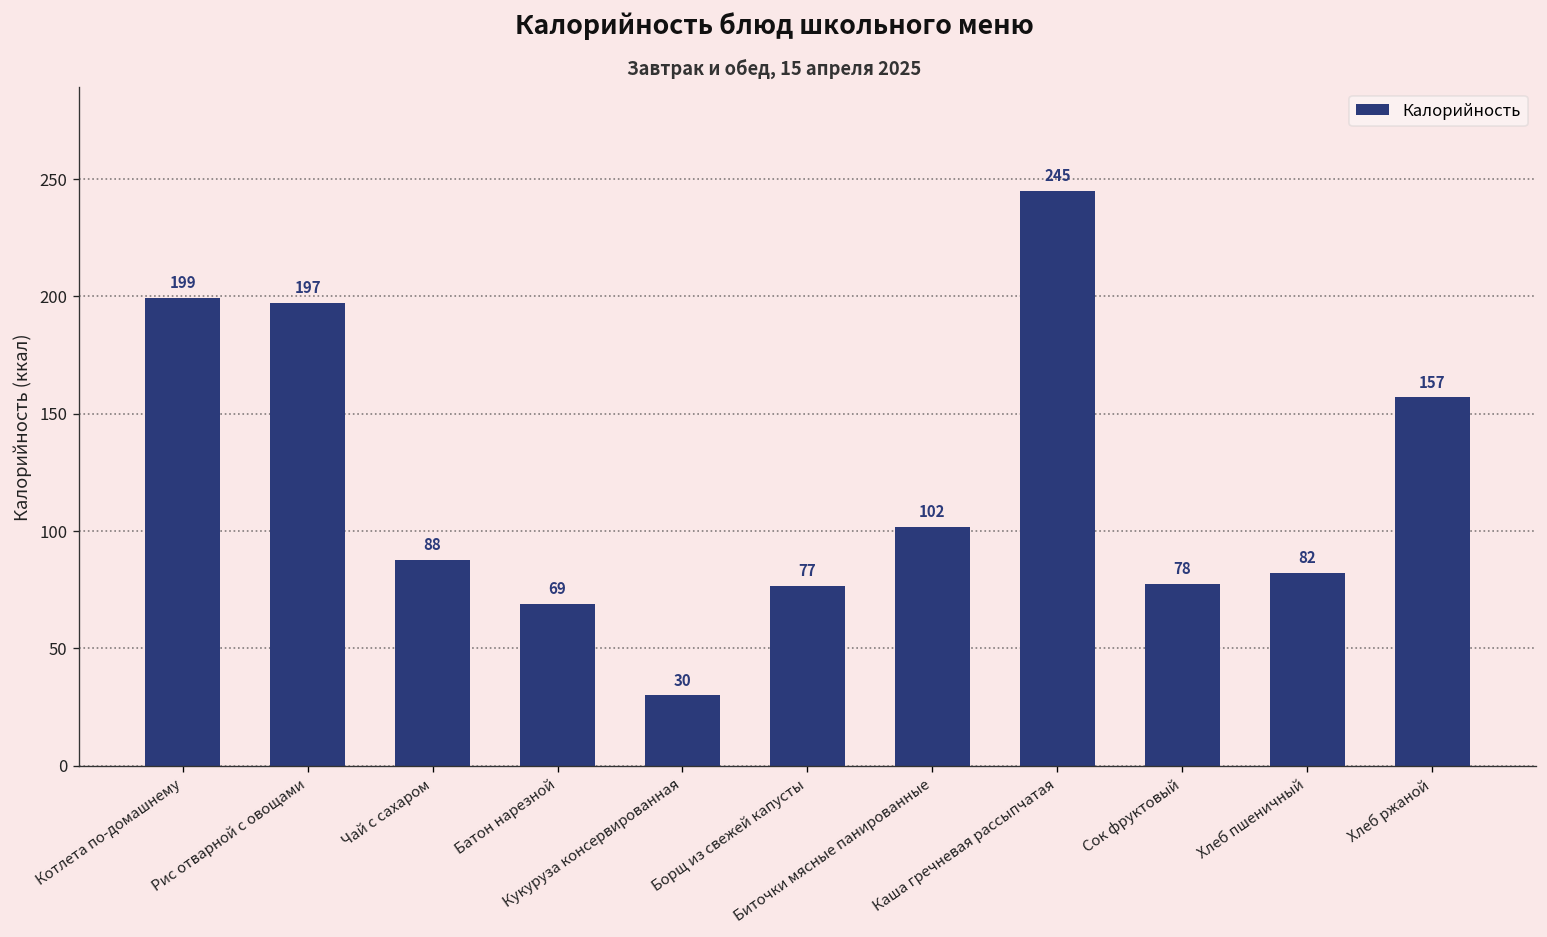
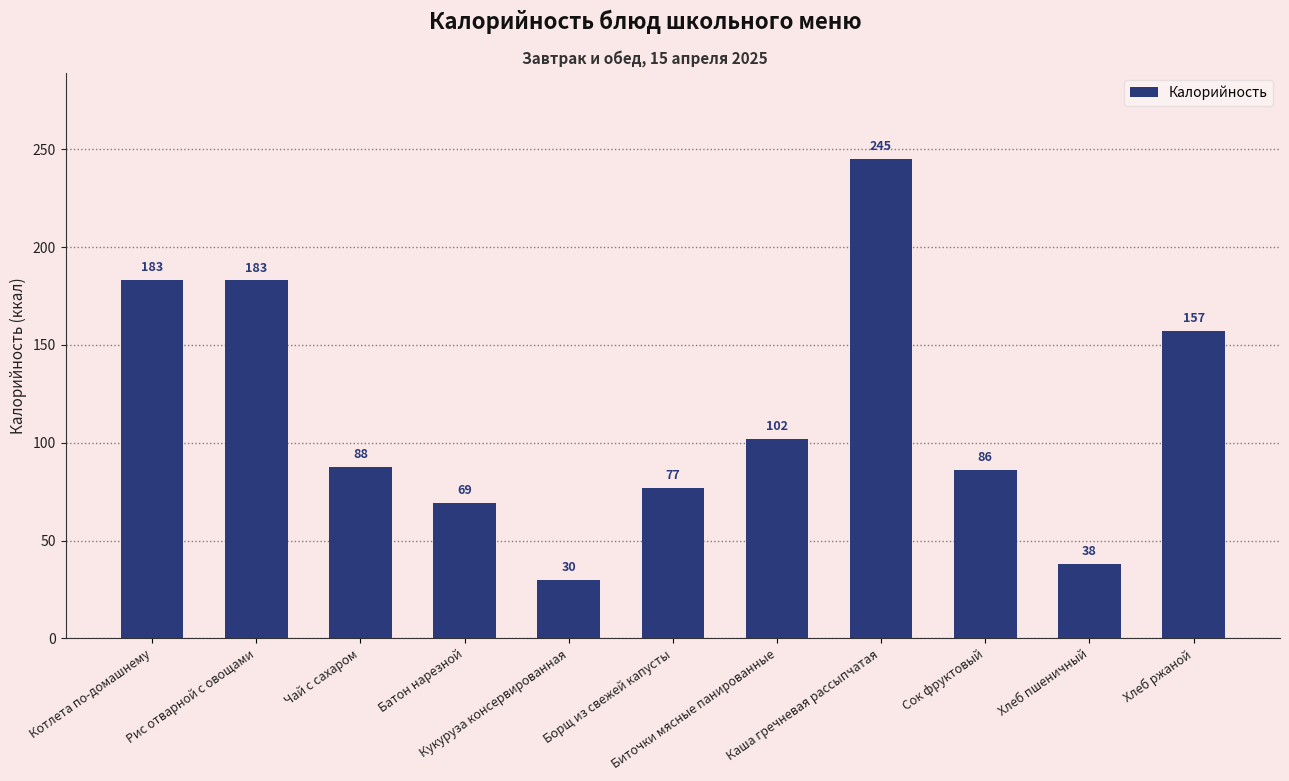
  {
-   "Котлета по-домашнему": 199,
-   "Рис отварной с овощами": 197,
+   "Котлета по-домашнему": 183,
+   "Рис отварной с овощами": 183,
    "Чай с сахаром": 88,
    "Батон нарезной": 69,
    "Кукуруза консервированная": 30,
    "Борщ из свежей капусты": 77,
    "Биточки мясные панированные": 102,
    "Каша гречневая рассыпчатая": 245,
-   "Сок фруктовый": 78,
-   "Хлеб пшеничный": 82,
+   "Сок фруктовый": 86,
+   "Хлеб пшеничный": 38,
    "Хлеб ржаной": 157
  }
